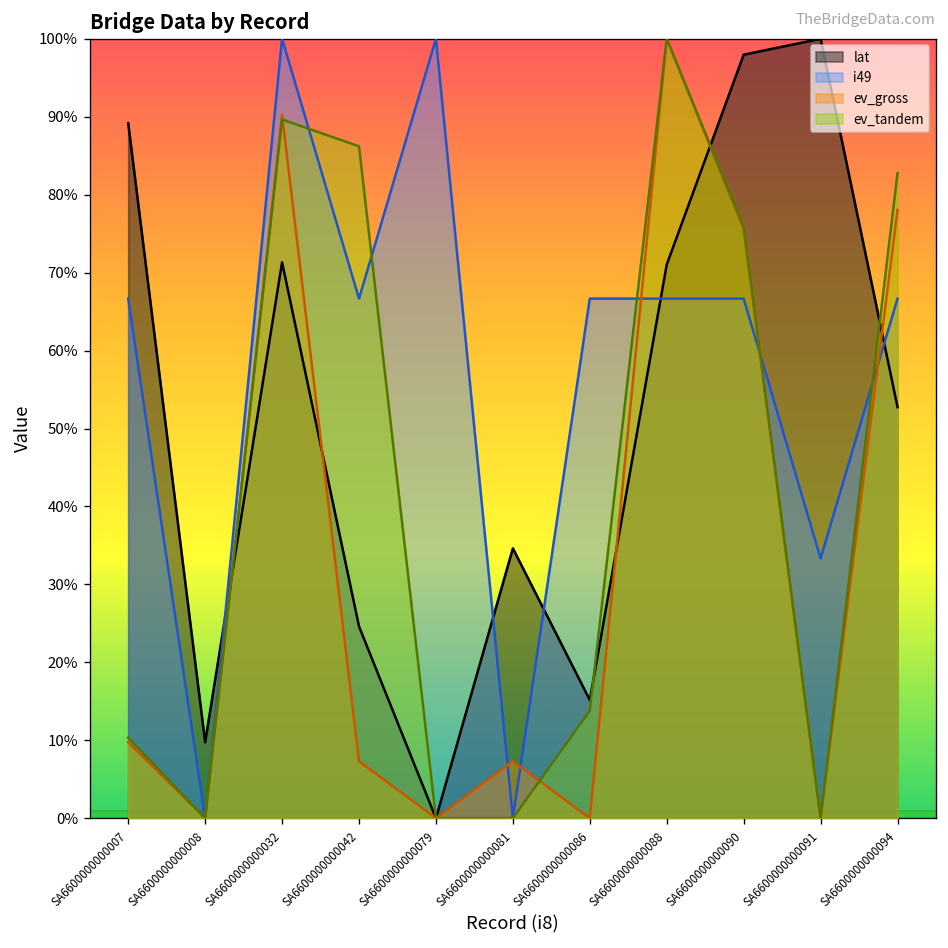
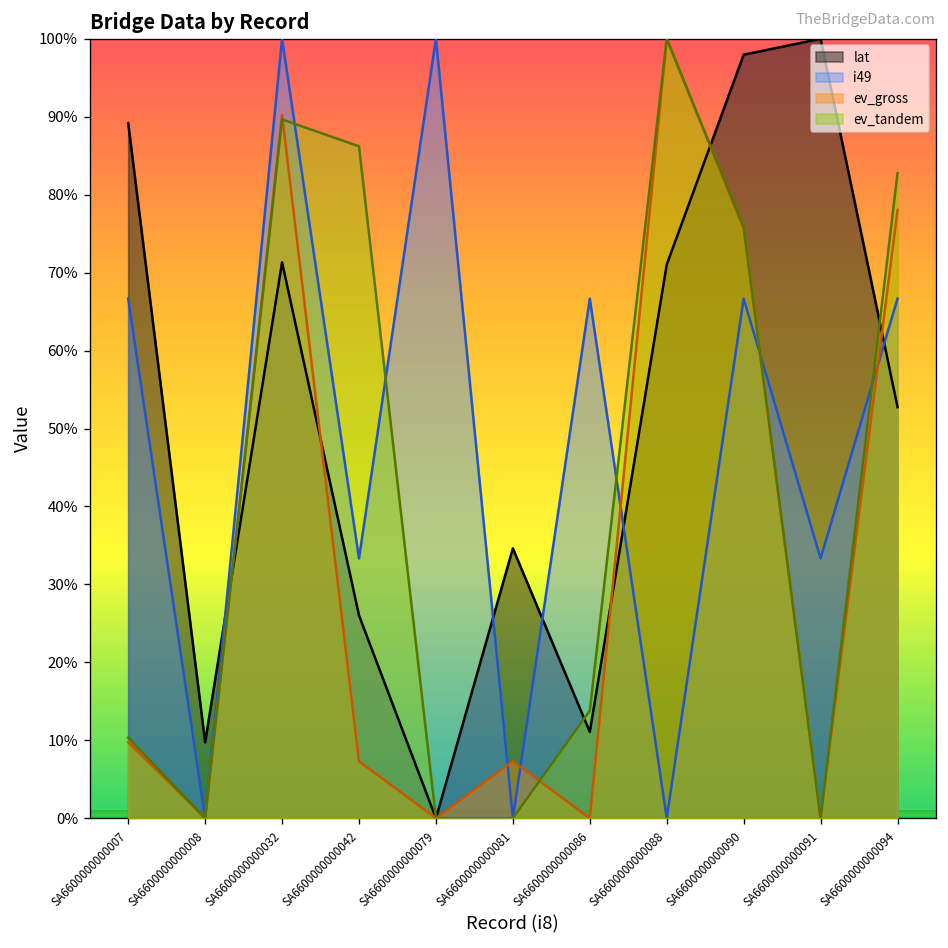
  {
    "lat": {
      "SA6600000000007": "89%",
      "SA6600000000008": "10%",
      "SA6600000000032": "71%",
-     "SA6600000000042": "25%",
+     "SA6600000000042": "26%",
      "SA6600000000081": "35%",
-     "SA6600000000086": "15%",
+     "SA6600000000086": "11%",
      "SA6600000000088": "71%",
      "SA6600000000090": "98%",
      "SA6600000000091": "100%",
      "SA6600000000094": "53%"
    },
    "i49": {
      "SA6600000000007": "67%",
      "SA6600000000032": "100%",
-     "SA6600000000042": "67%",
+     "SA6600000000042": "33%",
      "SA6600000000079": "100%",
      "SA6600000000086": "67%",
-     "SA6600000000088": "67%",
+     "SA6600000000088": "0%",
      "SA6600000000090": "67%",
      "SA6600000000091": "33%",
      "SA6600000000094": "67%"
    },
    "ev_gross": {
      "SA6600000000007": "10%",
      "SA6600000000032": "90%",
      "SA6600000000042": "7%",
      "SA6600000000081": "7%",
      "SA6600000000086": "0%",
      "SA6600000000094": "78%"
    },
    "ev_tandem": {
      "SA6600000000007": "10%",
      "SA6600000000032": "90%",
      "SA6600000000042": "86%",
      "SA6600000000086": "14%",
      "SA6600000000094": "83%"
    }
  }
